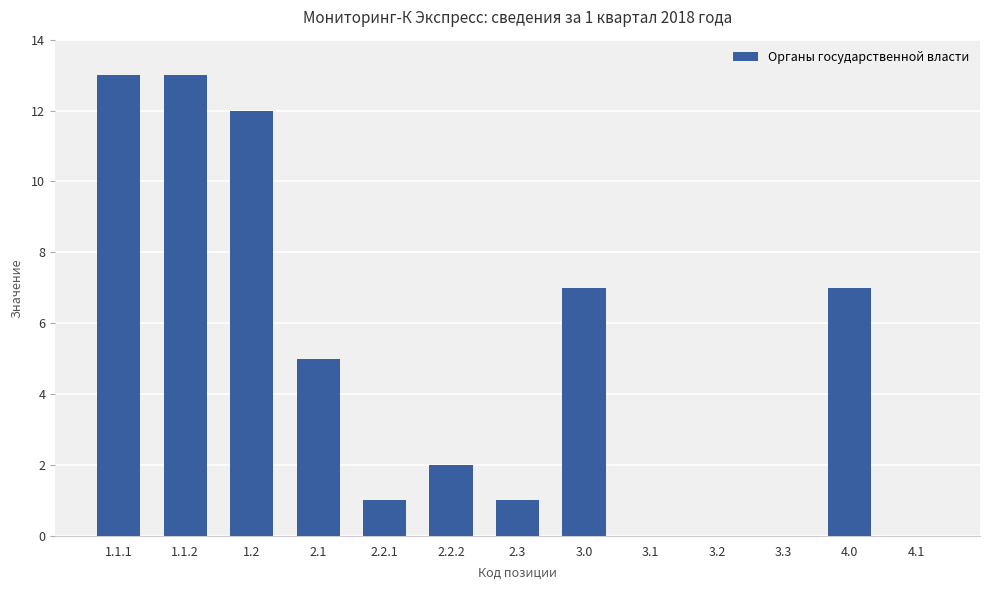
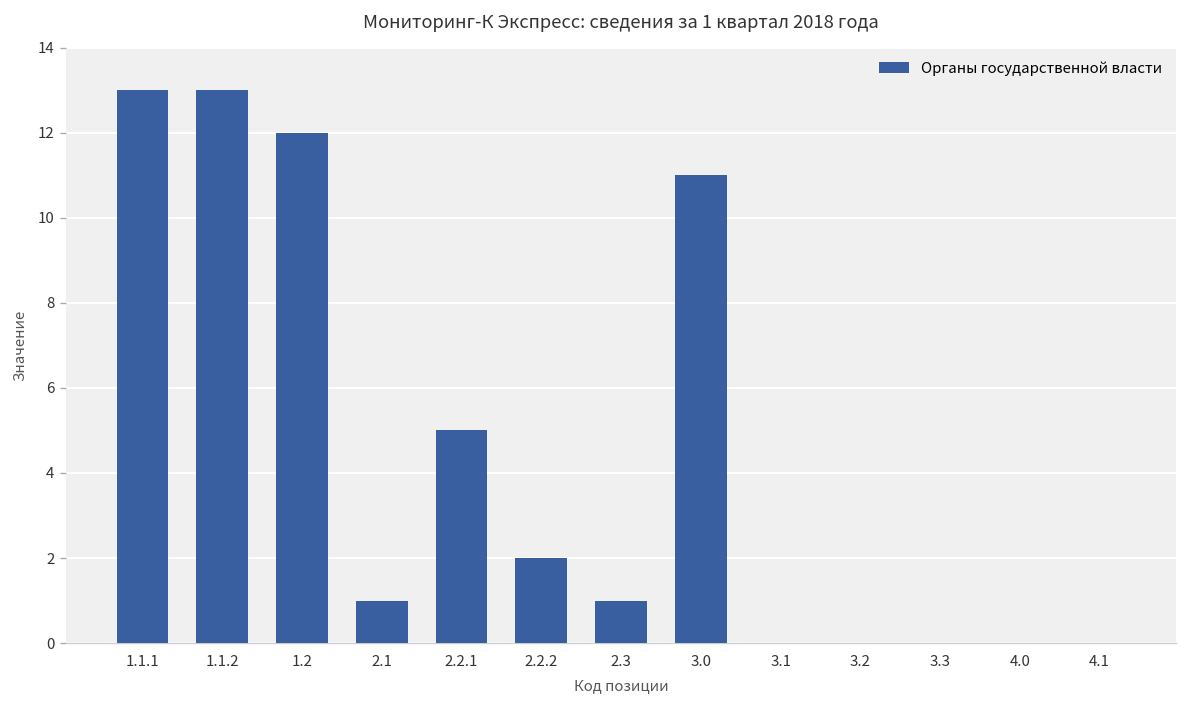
  {
    "1.1.1": 13,
    "1.1.2": 13,
    "1.2": 12,
-   "2.1": 5,
-   "2.2.1": 1,
+   "2.1": 1,
+   "2.2.1": 5,
    "2.2.2": 2,
    "2.3": 1,
-   "3.0": 7,
+   "3.0": 11,
    "3.1": 0,
    "3.2": 0,
    "3.3": 0,
-   "4.0": 7,
+   "4.0": 0,
    "4.1": 0
  }
